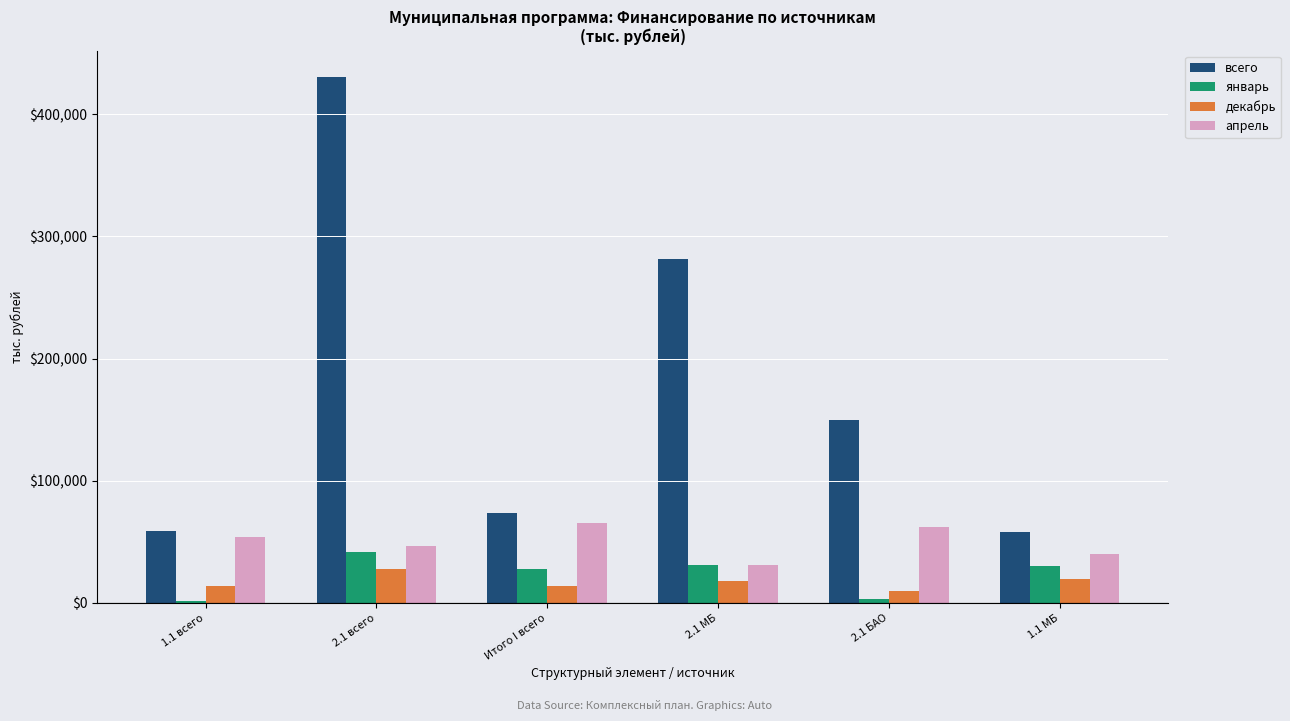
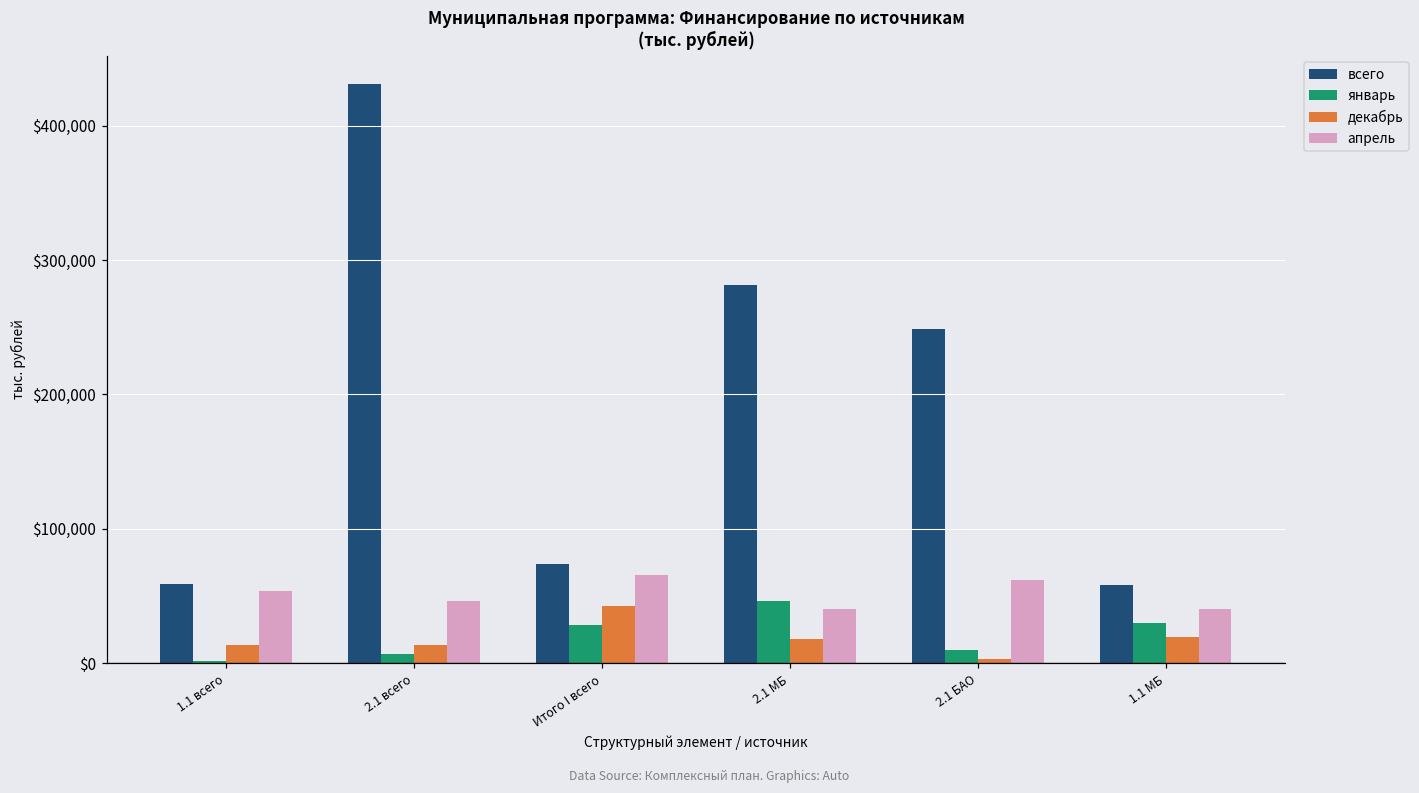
  {
    "всего": {
      "1.1 всего": "$59,000",
      "2.1 всего": "$431,000",
      "Итого I всего": "$74,000",
      "2.1 МБ": "$281,000",
-     "2.1 БАО": "$149,000",
+     "2.1 БАО": "$249,000",
      "1.1 МБ": "$58,000"
    },
    "январь": {
-     "2.1 всего": "$41,000",
+     "2.1 всего": "$7,000",
      "Итого I всего": "$28,000",
-     "2.1 МБ": "$31,000",
-     "2.1 БАО": "$3,000",
+     "2.1 МБ": "$46,000",
+     "2.1 БАО": "$10,000",
      "1.1 МБ": "$30,000"
    },
    "декабрь": {
      "1.1 всего": "$14,000",
-     "2.1 всего": "$28,000",
-     "Итого I всего": "$14,000",
+     "2.1 всего": "$13,000",
+     "Итого I всего": "$42,000",
      "2.1 МБ": "$18,000",
-     "2.1 БАО": "$10,000",
+     "2.1 БАО": "$3,000",
      "1.1 МБ": "$19,000"
    },
    "апрель": {
      "1.1 всего": "$54,000",
      "2.1 всего": "$46,000",
      "Итого I всего": "$65,000",
-     "2.1 МБ": "$31,000",
+     "2.1 МБ": "$40,000",
      "2.1 БАО": "$62,000",
      "1.1 МБ": "$40,000"
    }
  }
